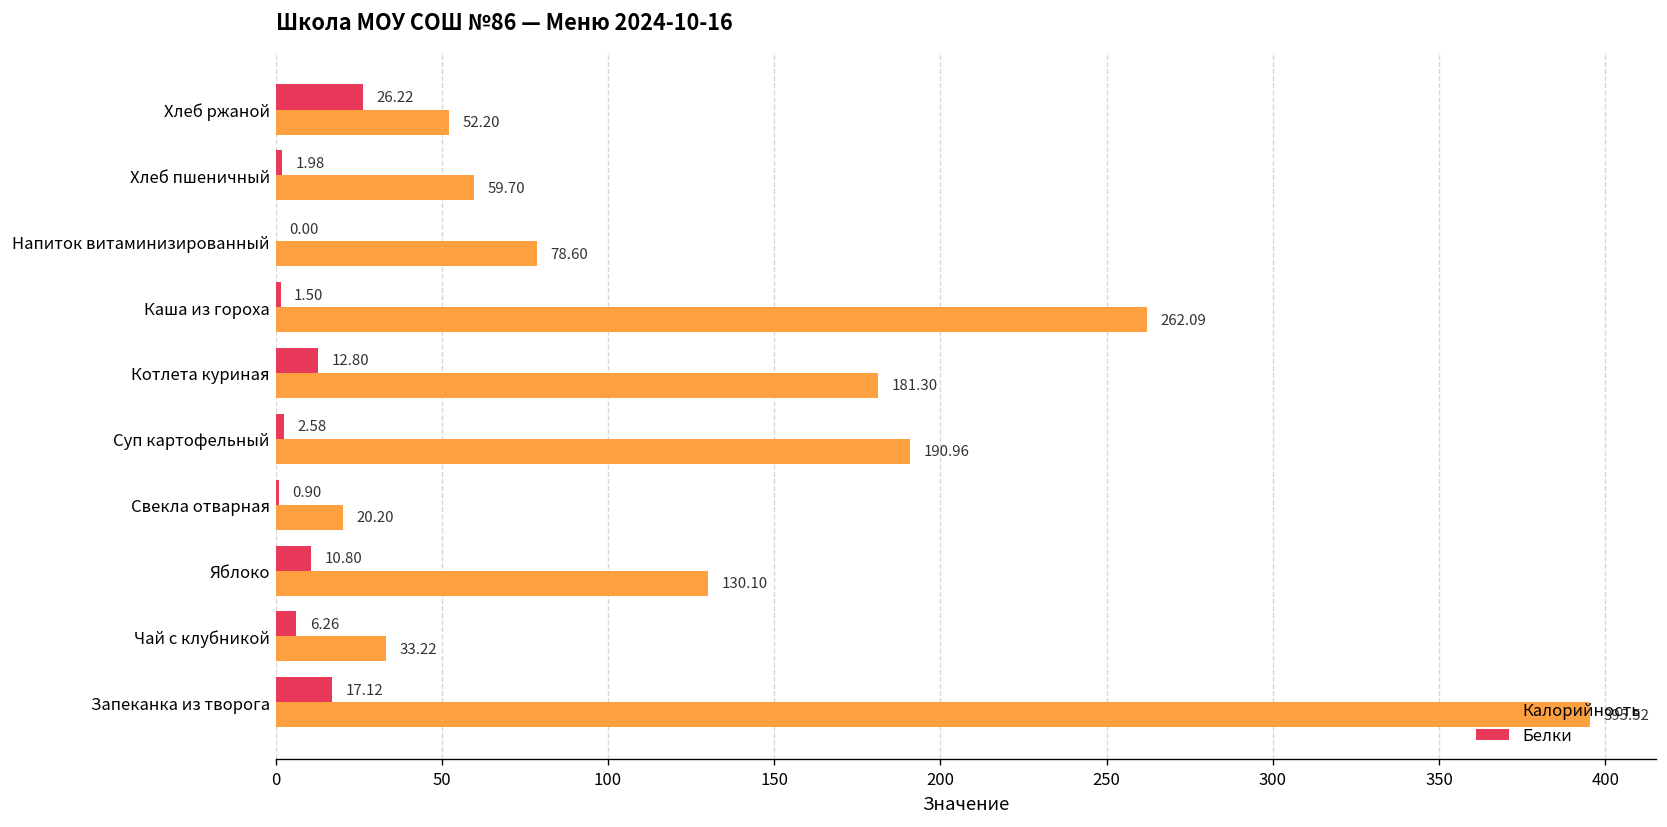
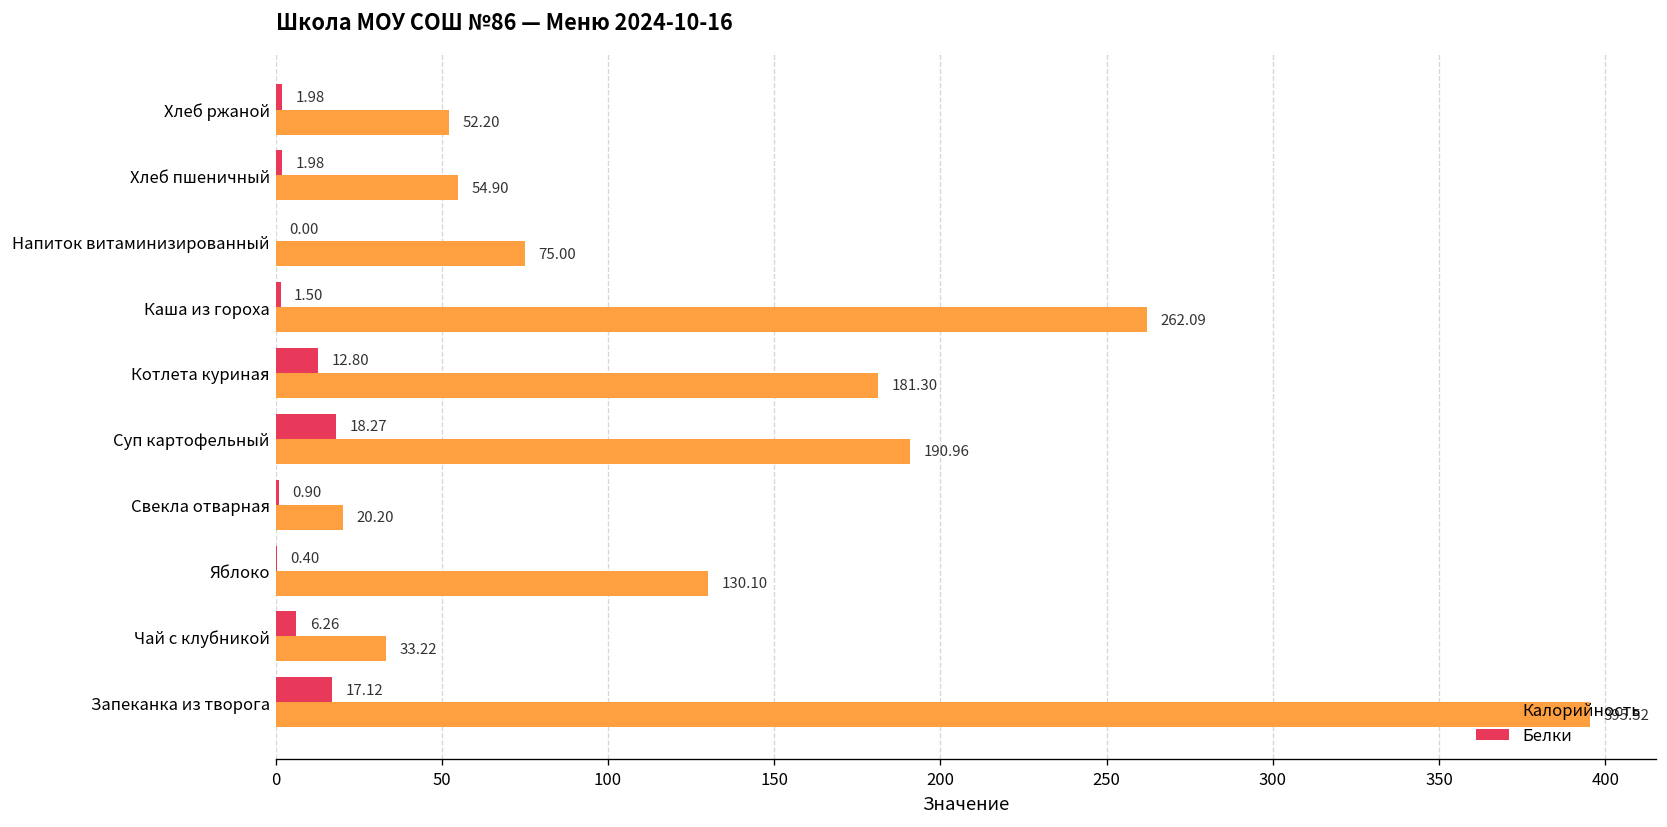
  {
    "Калорийность": {
      "Хлеб ржаной": 52.20,
-     "Хлеб пшеничный": 59.70,
-     "Напиток витаминизированный": 78.60,
+     "Хлеб пшеничный": 54.90,
+     "Напиток витаминизированный": 75.00,
      "Каша из гороха": 262.09,
      "Котлета куриная": 181.30,
      "Суп картофельный": 190.96,
      "Свекла отварная": 20.20,
      "Яблоко": 130.10,
      "Чай с клубникой": 33.22,
      "Запеканка из творога": 395.52
    },
    "Белки": {
-     "Хлеб ржаной": 26.22,
+     "Хлеб ржаной": 1.98,
      "Хлеб пшеничный": 1.98,
      "Напиток витаминизированный": 0.00,
      "Каша из гороха": 1.50,
      "Котлета куриная": 12.80,
-     "Суп картофельный": 2.58,
+     "Суп картофельный": 18.27,
      "Свекла отварная": 0.90,
-     "Яблоко": 10.80,
+     "Яблоко": 0.40,
      "Чай с клубникой": 6.26,
      "Запеканка из творога": 17.12
    }
  }
